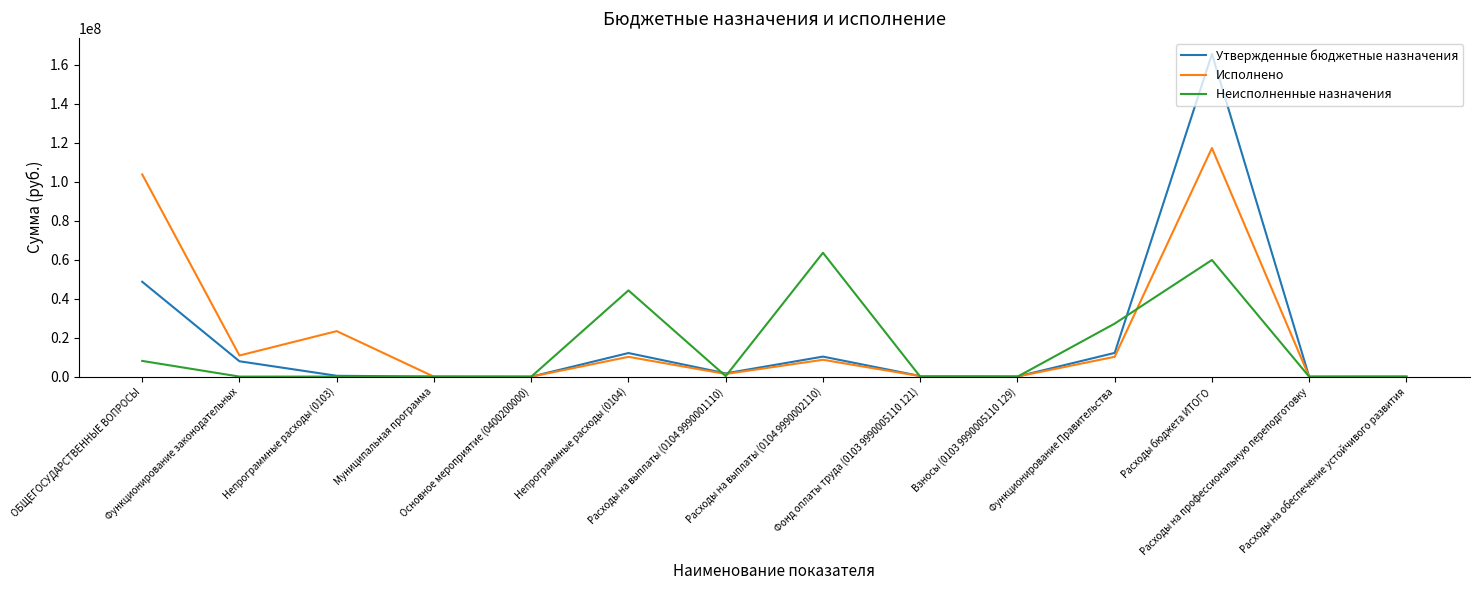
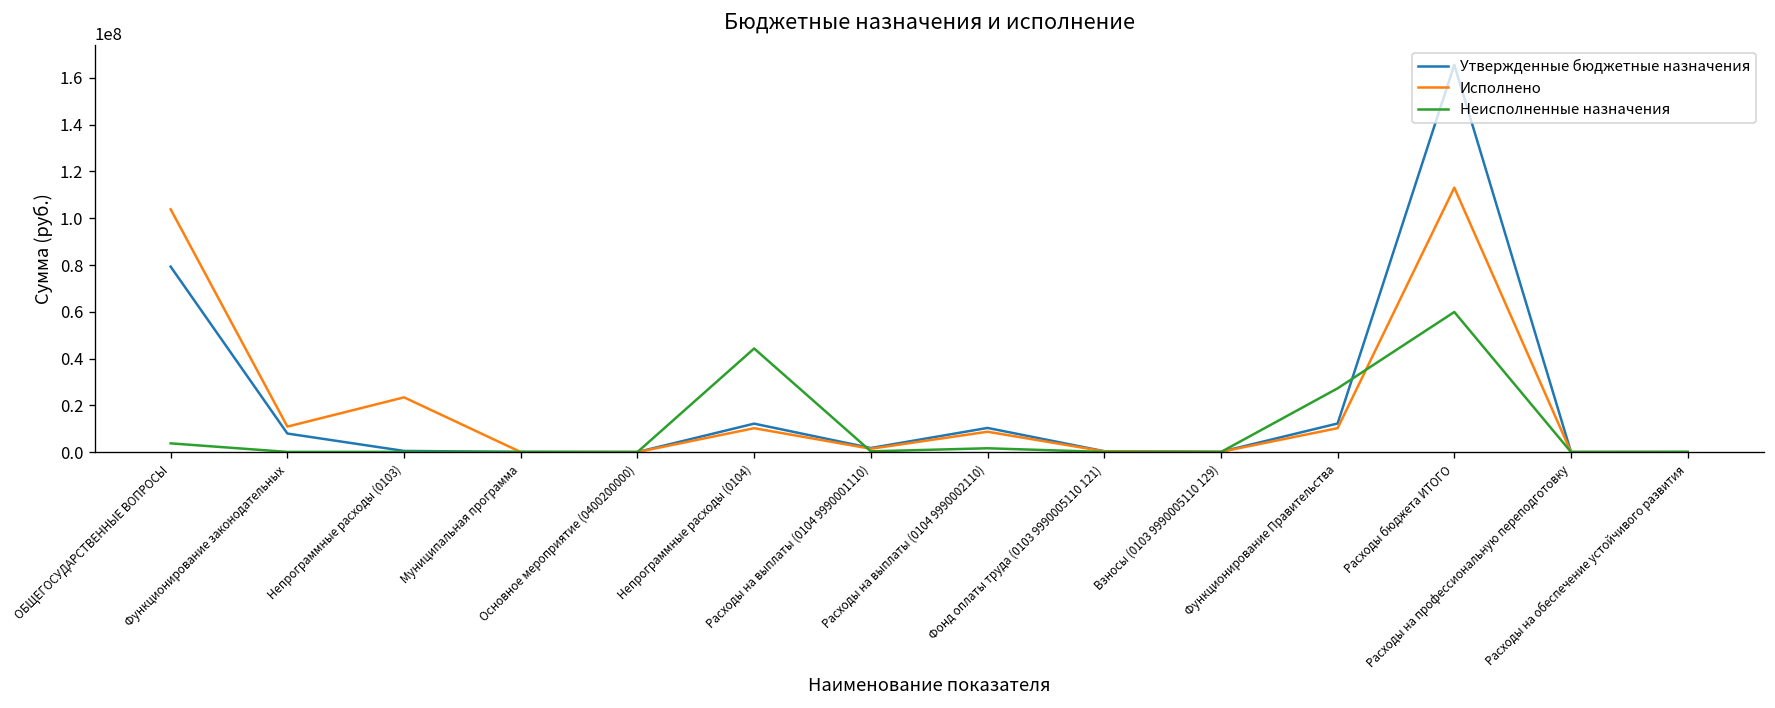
  {
    "Утвержденные бюджетные назначения": {
-     "ОБЩЕГОСУДАРСТВЕННЫЕ ВОПРОСЫ": 49000000,
+     "ОБЩЕГОСУДАРСТВЕННЫЕ ВОПРОСЫ": 79000000,
      "Функционирование законодательных": 8000000,
      "Непрограммные расходы (0104)": 12000000,
      "Расходы на выплаты (0104 9990002110)": 10000000,
      "Функционирование Правительства": 12000000
    },
    "Исполнено": {
      "ОБЩЕГОСУДАРСТВЕННЫЕ ВОПРОСЫ": 104000000,
      "Функционирование законодательных": 11000000,
      "Непрограммные расходы (0103)": 23000000,
      "Непрограммные расходы (0104)": 10000000,
      "Расходы на выплаты (0104 9990002110)": 9000000,
      "Функционирование Правительства": 10000000,
-     "Расходы бюджета ИТОГО": 117000000
+     "Расходы бюджета ИТОГО": 113000000
    },
    "Неисполненные назначения": {
-     "ОБЩЕГОСУДАРСТВЕННЫЕ ВОПРОСЫ": 8000000,
+     "ОБЩЕГОСУДАРСТВЕННЫЕ ВОПРОСЫ": 4000000,
      "Функционирование законодательных": 0,
      "Непрограммные расходы (0104)": 44000000,
-     "Расходы на выплаты (0104 9990002110)": 64000000,
+     "Расходы на выплаты (0104 9990002110)": 2000000,
      "Функционирование Правительства": 27000000,
      "Расходы бюджета ИТОГО": 60000000
    }
  }
